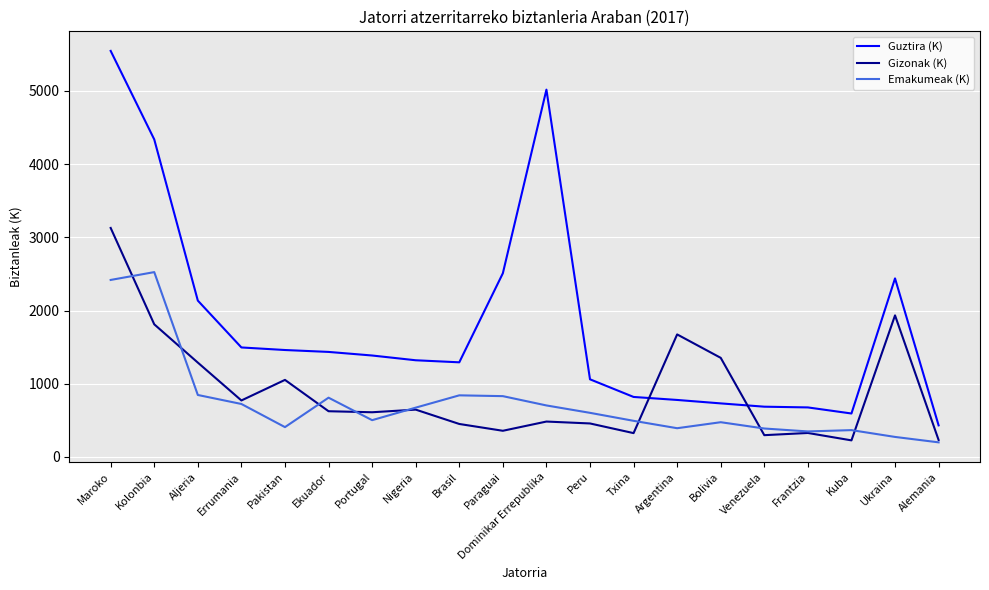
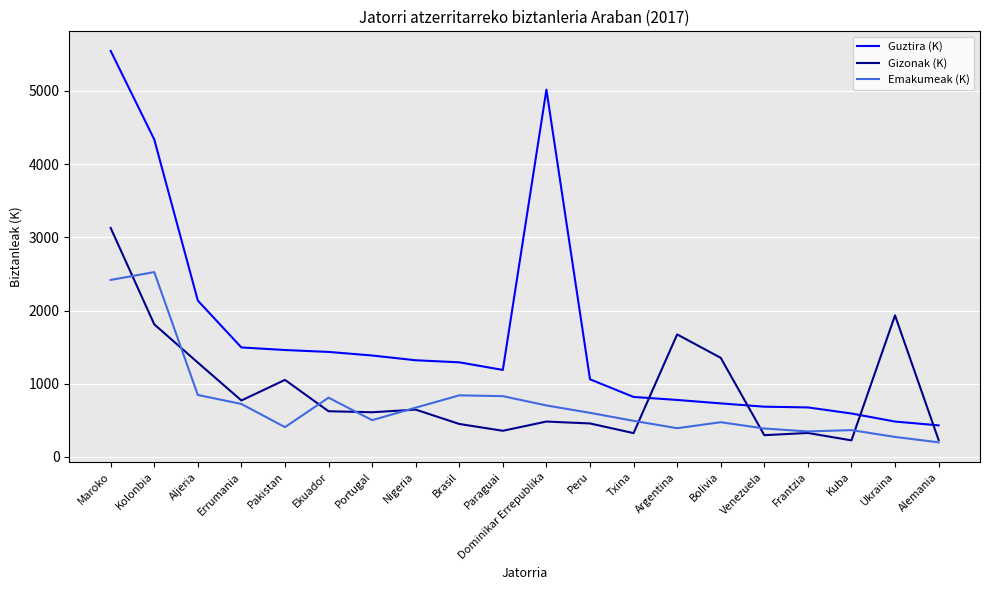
  {
    "Guztira (K)": {
      "Maroko": 5500,
      "Kolonbia": 4300,
      "Aljeria": 2100,
      "Errumania": 1500,
      "Pakistan": 1500,
      "Ekuador": 1400,
      "Portugal": 1400,
      "Nigeria": 1300,
      "Brasil": 1300,
-     "Paraguai": 2500,
+     "Paraguai": 1200,
      "Dominikar Errepublika": 5000,
      "Peru": 1100,
      "Txina": 800,
      "Argentina": 800,
      "Bolivia": 700,
      "Venezuela": 700,
      "Frantzia": 700,
      "Kuba": 600,
-     "Ukraina": 2400,
+     "Ukraina": 500,
      "Alemania": 400
    },
    "Gizonak (K)": {
      "Maroko": 3100,
      "Kolonbia": 1800,
      "Aljeria": 1300,
      "Errumania": 800,
      "Pakistan": 1100,
      "Ekuador": 600,
      "Portugal": 600,
      "Brasil": 500,
      "Paraguai": 400,
      "Dominikar Errepublika": 500,
      "Peru": 500,
      "Txina": 300,
      "Argentina": 1700,
      "Bolivia": 1400,
      "Venezuela": 300,
      "Kuba": 200,
      "Ukraina": 1900
    },
    "Emakumeak (K)": {
      "Maroko": 2400,
      "Kolonbia": 2500,
      "Aljeria": 800,
      "Errumania": 700,
      "Pakistan": 400,
      "Ekuador": 800,
      "Portugal": 500,
      "Brasil": 800,
      "Paraguai": 800,
      "Dominikar Errepublika": 700,
      "Peru": 600,
      "Txina": 500,
      "Argentina": 400,
      "Bolivia": 500,
      "Venezuela": 400,
      "Kuba": 400,
      "Ukraina": 300
    }
  }
